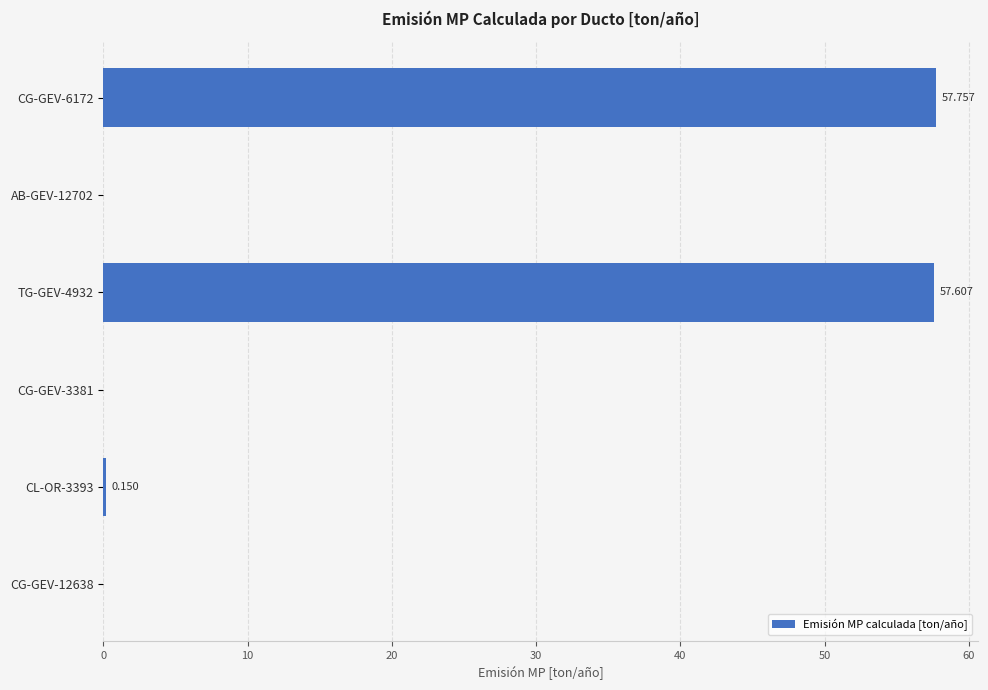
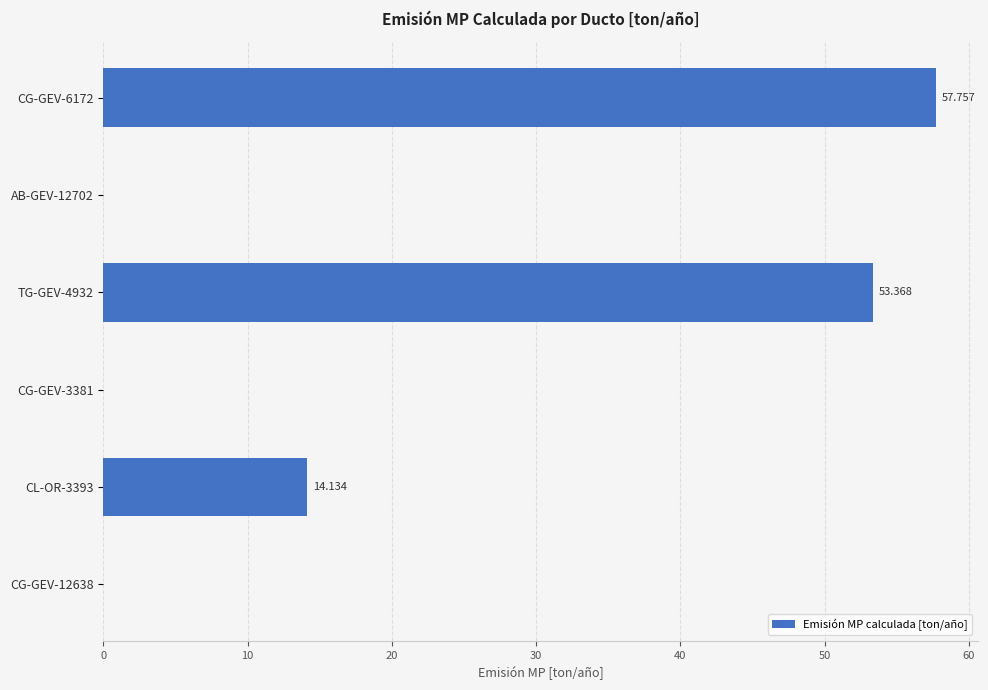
  {
    "CG-GEV-6172": 57.757,
-   "TG-GEV-4932": 57.607,
-   "CL-OR-3393": 0.150
+   "TG-GEV-4932": 53.368,
+   "CL-OR-3393": 14.134
  }
